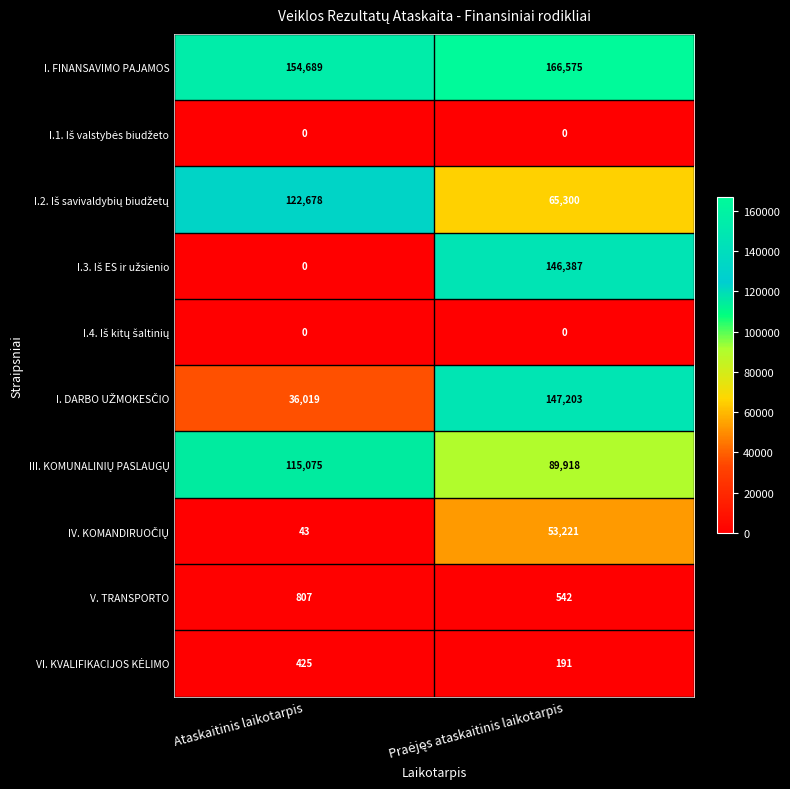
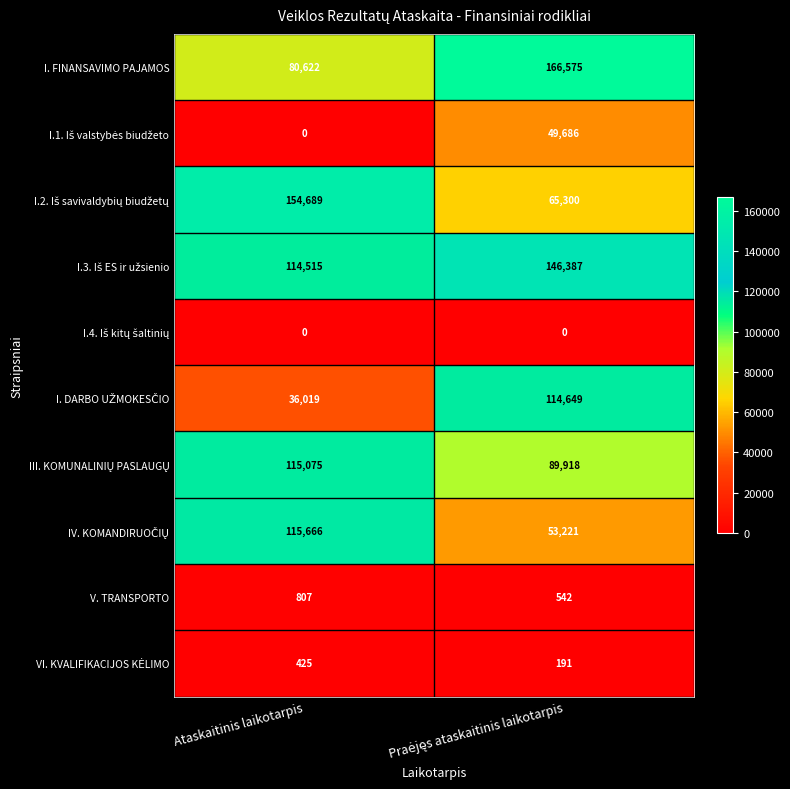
  {
    "I. FINANSAVIMO PAJAMOS": {
-     "Ataskaitinis laikotarpis": "154,689",
+     "Ataskaitinis laikotarpis": "80,622",
      "Praėjęs ataskaitinis laikotarpis": "166,575"
    },
    "I.1. Iš valstybės biudžeto": {
      "Ataskaitinis laikotarpis": "0",
-     "Praėjęs ataskaitinis laikotarpis": "0"
+     "Praėjęs ataskaitinis laikotarpis": "49,686"
    },
    "I.2. Iš savivaldybių biudžetų": {
-     "Ataskaitinis laikotarpis": "122,678",
+     "Ataskaitinis laikotarpis": "154,689",
      "Praėjęs ataskaitinis laikotarpis": "65,300"
    },
    "I.3. Iš ES ir užsienio": {
-     "Ataskaitinis laikotarpis": "0",
+     "Ataskaitinis laikotarpis": "114,515",
      "Praėjęs ataskaitinis laikotarpis": "146,387"
    },
    "I.4. Iš kitų šaltinių": {
      "Ataskaitinis laikotarpis": "0",
      "Praėjęs ataskaitinis laikotarpis": "0"
    },
    "I. DARBO UŽMOKESČIO": {
      "Ataskaitinis laikotarpis": "36,019",
-     "Praėjęs ataskaitinis laikotarpis": "147,203"
+     "Praėjęs ataskaitinis laikotarpis": "114,649"
    },
    "III. KOMUNALINIŲ PASLAUGŲ": {
      "Ataskaitinis laikotarpis": "115,075",
      "Praėjęs ataskaitinis laikotarpis": "89,918"
    },
    "IV. KOMANDIRUOČIŲ": {
-     "Ataskaitinis laikotarpis": "43",
+     "Ataskaitinis laikotarpis": "115,666",
      "Praėjęs ataskaitinis laikotarpis": "53,221"
    },
    "V. TRANSPORTO": {
      "Ataskaitinis laikotarpis": "807",
      "Praėjęs ataskaitinis laikotarpis": "542"
    },
    "VI. KVALIFIKACIJOS KĖLIMO": {
      "Ataskaitinis laikotarpis": "425",
      "Praėjęs ataskaitinis laikotarpis": "191"
    }
  }
